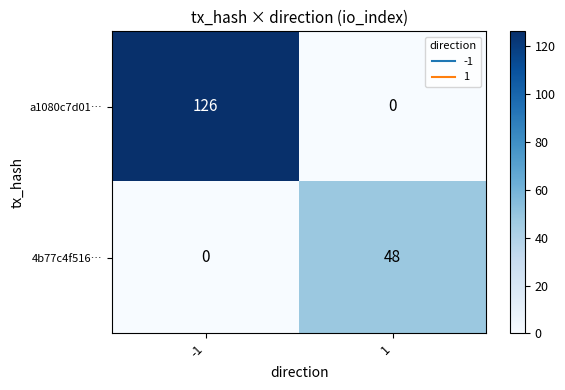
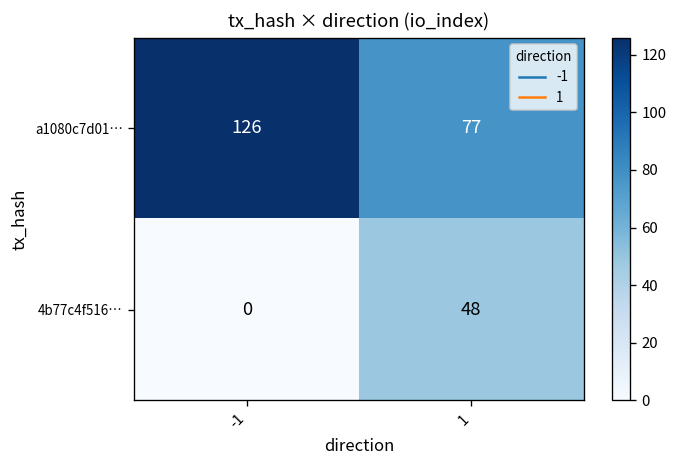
  {
    "a1080c7d01…": {
      "-1": 126,
-     "1": 0
+     "1": 77
    },
    "4b77c4f516…": {
      "-1": 0,
      "1": 48
    }
  }
